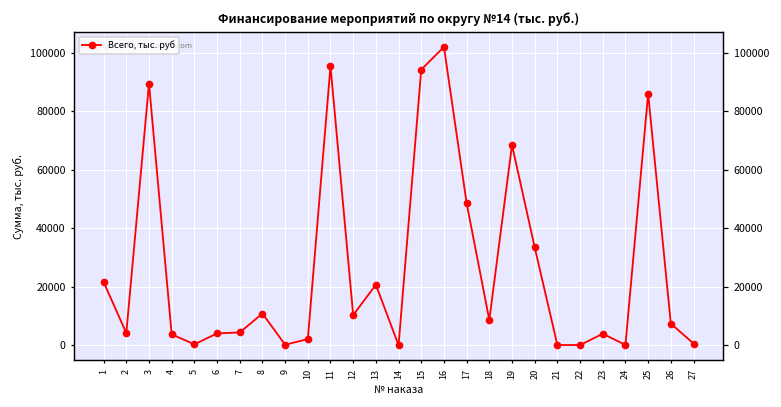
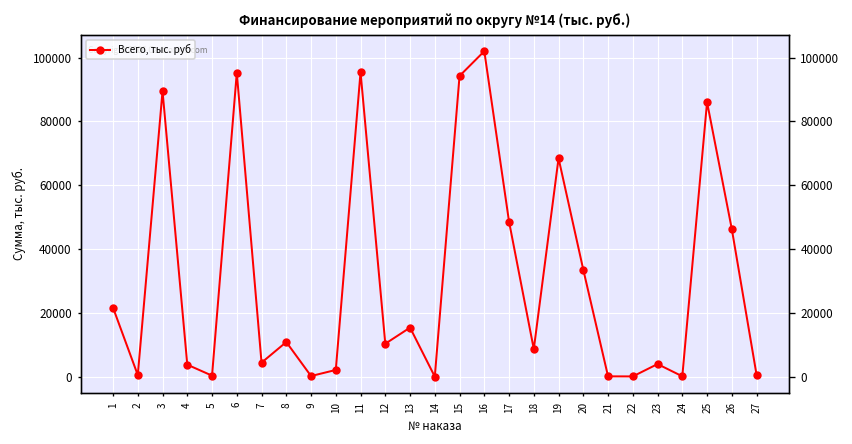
  {
    "1": 22000,
-   "2": 4000,
+   "2": 1000,
    "3": 89000,
    "4": 4000,
    "5": 0,
-   "6": 4000,
+   "6": 95000,
    "7": 4000,
    "8": 11000,
    "9": 0,
    "10": 2000,
    "11": 95000,
    "12": 10000,
-   "13": 21000,
+   "13": 15000,
    "14": 0,
    "15": 94000,
    "16": 102000,
    "17": 49000,
    "18": 9000,
    "19": 68000,
    "20": 34000,
    "21": 0,
    "22": 0,
    "23": 4000,
    "24": 0,
    "25": 86000,
-   "26": 7000,
+   "26": 46000,
    "27": 1000
  }
